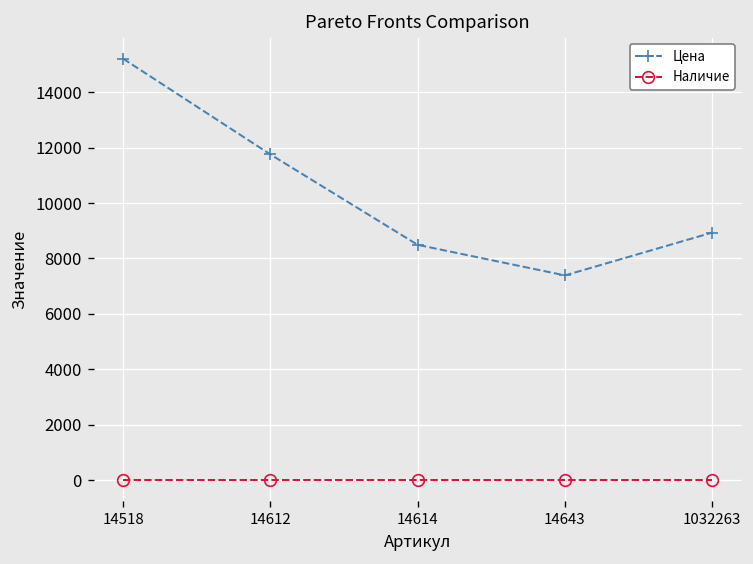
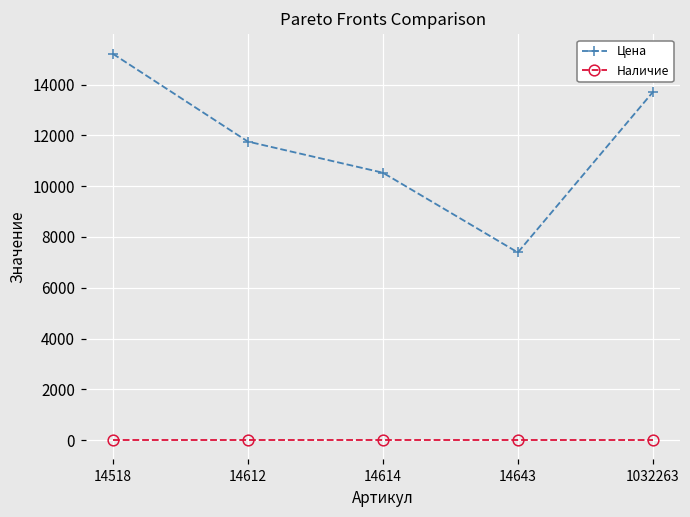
  {
    "Цена": {
      "14518": 15200,
      "14612": 11800,
-     "14614": 8500,
+     "14614": 10500,
      "14643": 7400,
-     "1032263": 8900
+     "1032263": 13700
    },
    "Наличие": {
      "14518": 0,
      "14612": 0,
      "14614": 0,
      "14643": 0,
      "1032263": 0
    }
  }
